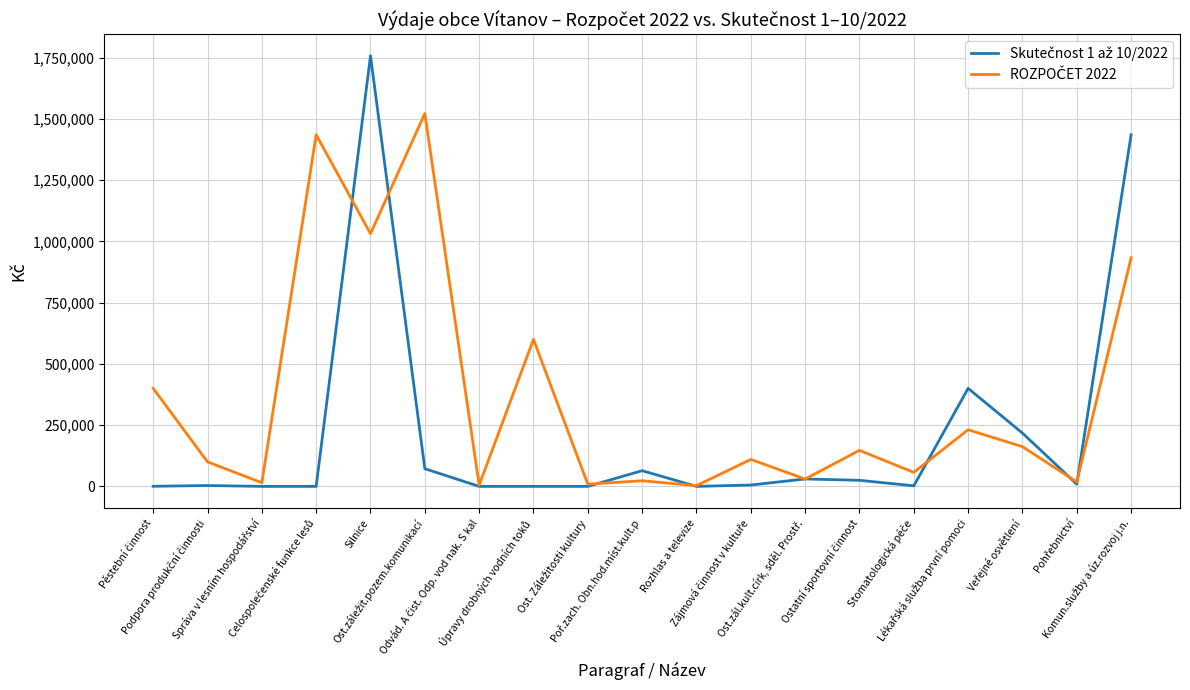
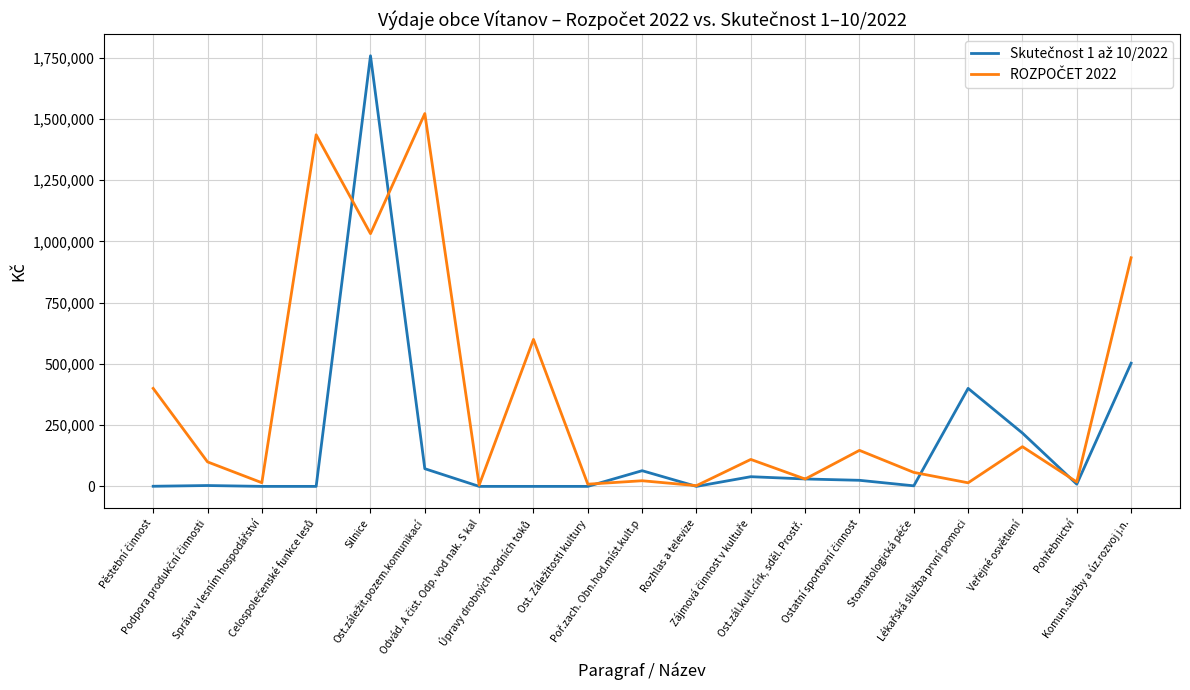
  {
    "Skutečnost 1 až 10/2022": {
      "Pěstební činnost": "0",
      "Podpora produkční činnosti": "0",
      "Správa v lesním hospodářství": "0",
      "Celospolečenské funkce lesů": "0",
      "Silnice": "1,760,000",
      "Ost.záležit.pozem.komunikací": "70,000",
      "Úpravy drobných vodních toků": "0",
      "Poř.zach. Obn.hod.míst.kult.p": "60,000",
-     "Zájmová činnost v kultuře": "10,000",
+     "Zájmová činnost v kultuře": "40,000",
      "Ostatní sportovní činnost": "20,000",
      "Stomatologická péče": "0",
      "Lékařská služba první pomoci": "400,000",
      "Veřejné osvětlení": "220,000",
-     "Komun.služby a úz.rozvoj j.n.": "1,430,000"
+     "Komun.služby a úz.rozvoj j.n.": "500,000"
    },
    "ROZPOČET 2022": {
      "Pěstební činnost": "400,000",
      "Podpora produkční činnosti": "100,000",
      "Správa v lesním hospodářství": "20,000",
      "Celospolečenské funkce lesů": "1,430,000",
      "Silnice": "1,030,000",
      "Ost.záležit.pozem.komunikací": "1,520,000",
      "Úpravy drobných vodních toků": "600,000",
      "Poř.zach. Obn.hod.míst.kult.p": "20,000",
      "Zájmová činnost v kultuře": "110,000",
      "Ostatní sportovní činnost": "150,000",
      "Stomatologická péče": "60,000",
-     "Lékařská služba první pomoci": "230,000",
+     "Lékařská služba první pomoci": "10,000",
      "Veřejné osvětlení": "160,000",
      "Komun.služby a úz.rozvoj j.n.": "930,000"
    }
  }
